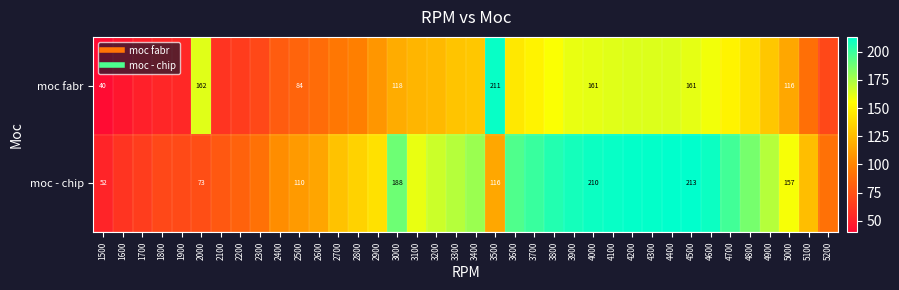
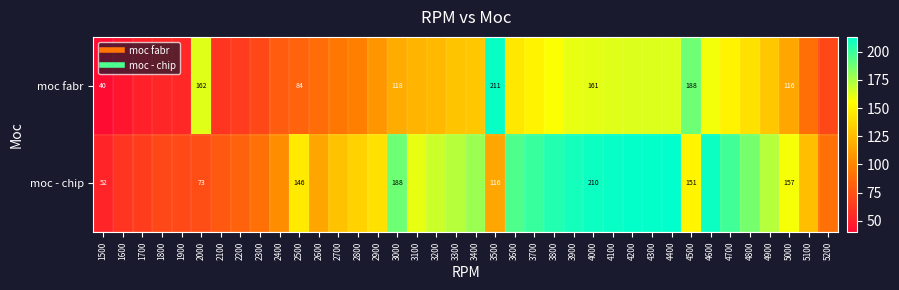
  {
    "moc fabr": {
      "1500": 40,
      "2000": 162,
      "2500": 84,
      "3000": 118,
      "3500": 211,
      "4000": 161,
-     "4500": 161,
+     "4500": 188,
      "5000": 116
    },
    "moc - chip": {
      "1500": 52,
      "2000": 73,
-     "2500": 110,
+     "2500": 146,
      "3000": 188,
      "3500": 116,
      "4000": 210,
-     "4500": 213,
+     "4500": 151,
      "5000": 157
    }
  }
